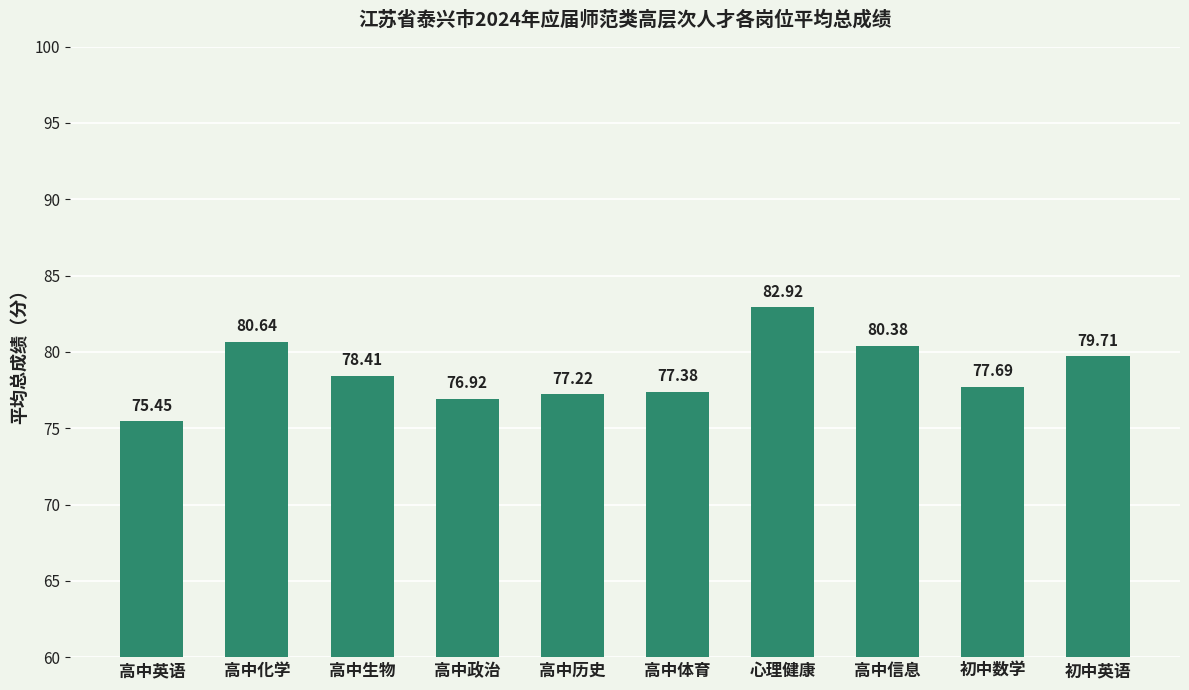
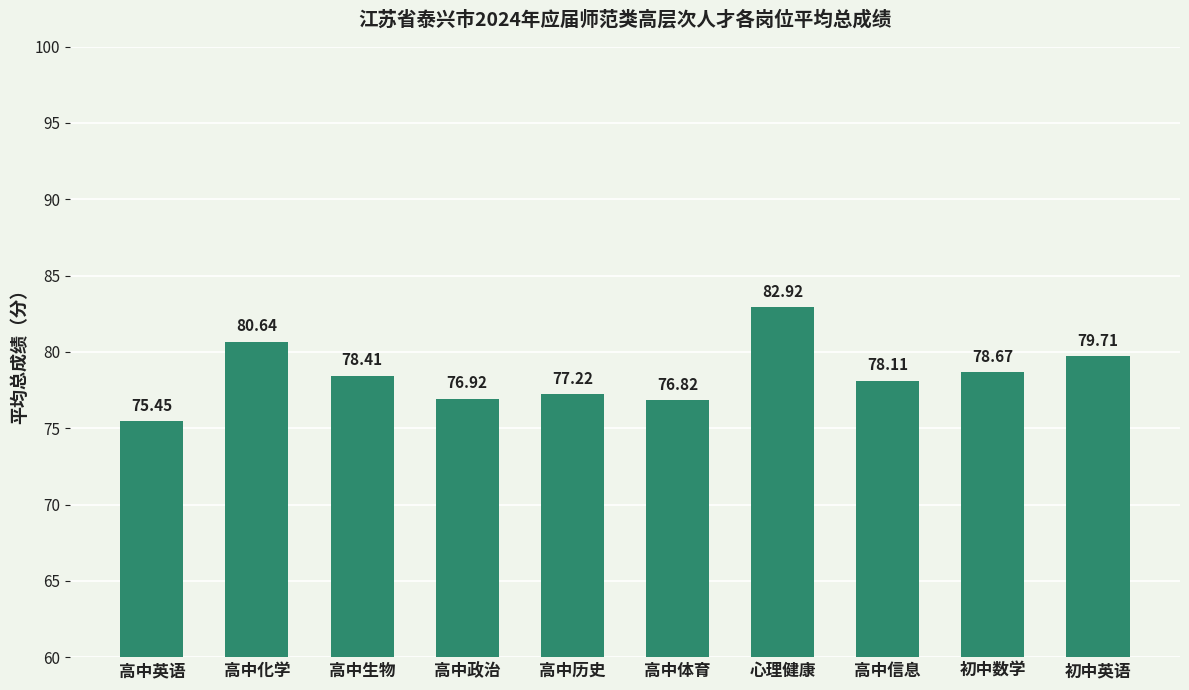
  {
    "高中英语": 75.45,
    "高中化学": 80.64,
    "高中生物": 78.41,
    "高中政治": 76.92,
    "高中历史": 77.22,
-   "高中体育": 77.38,
+   "高中体育": 76.82,
    "心理健康": 82.92,
-   "高中信息": 80.38,
-   "初中数学": 77.69,
+   "高中信息": 78.11,
+   "初中数学": 78.67,
    "初中英语": 79.71
  }
